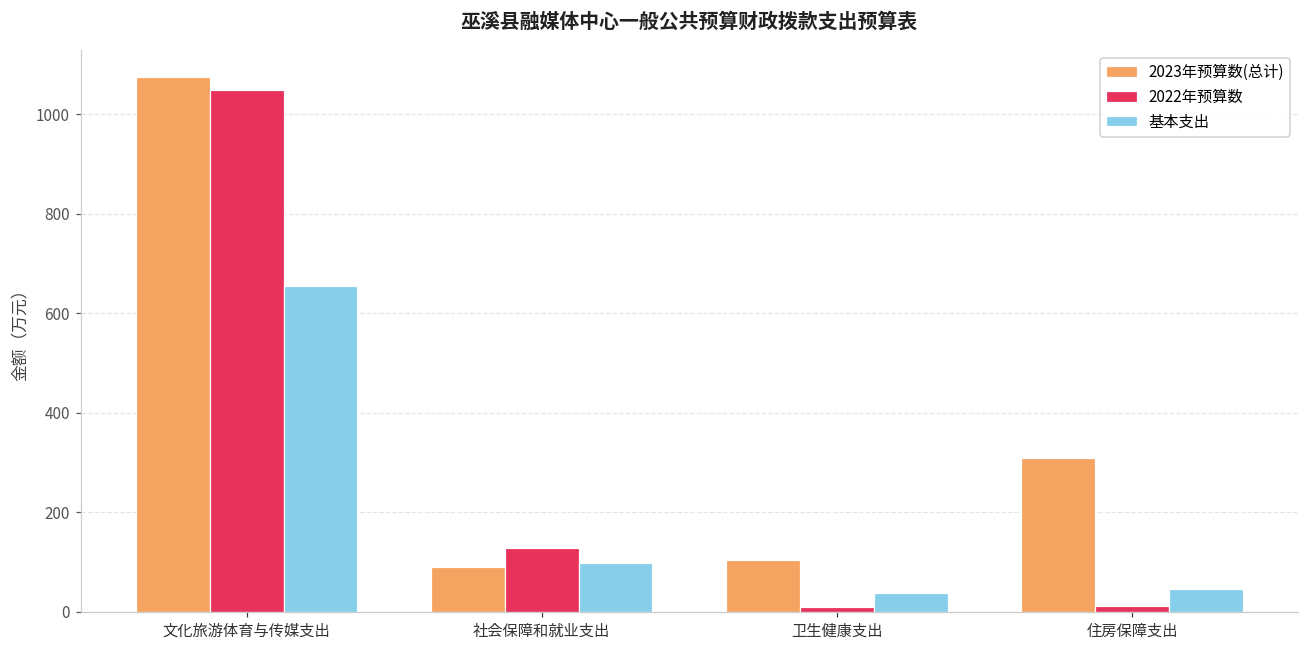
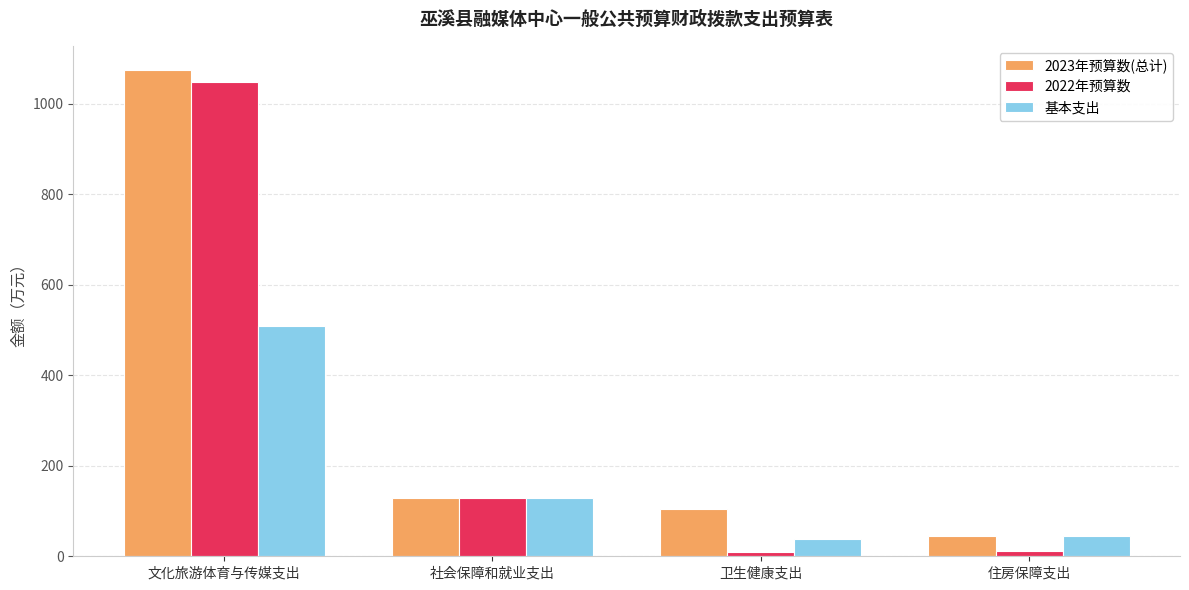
  {
    "2023年预算数(总计)": {
      "文化旅游体育与传媒支出": 1070,
-     "社会保障和就业支出": 90,
+     "社会保障和就业支出": 130,
      "卫生健康支出": 100,
-     "住房保障支出": 310
+     "住房保障支出": 50
    },
    "2022年预算数": {
      "文化旅游体育与传媒支出": 1050,
      "社会保障和就业支出": 130,
      "卫生健康支出": 10,
      "住房保障支出": 10
    },
    "基本支出": {
-     "文化旅游体育与传媒支出": 660,
-     "社会保障和就业支出": 100,
+     "文化旅游体育与传媒支出": 510,
+     "社会保障和就业支出": 130,
      "卫生健康支出": 40,
      "住房保障支出": 50
    }
  }
